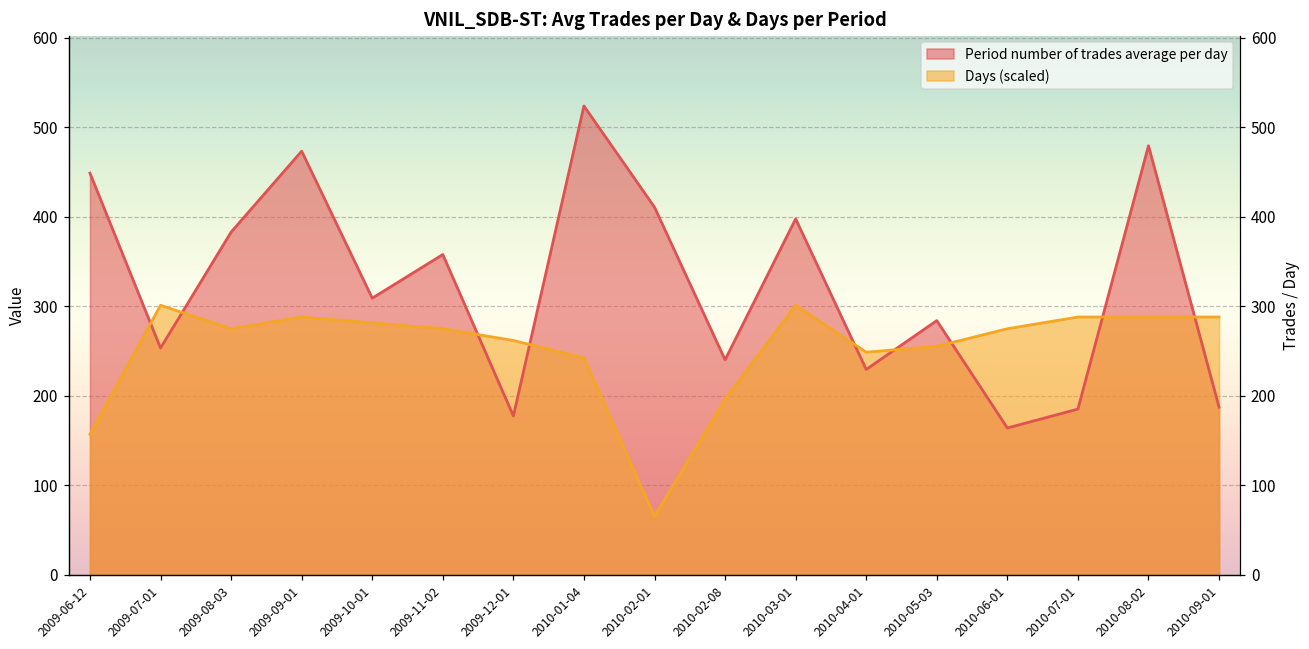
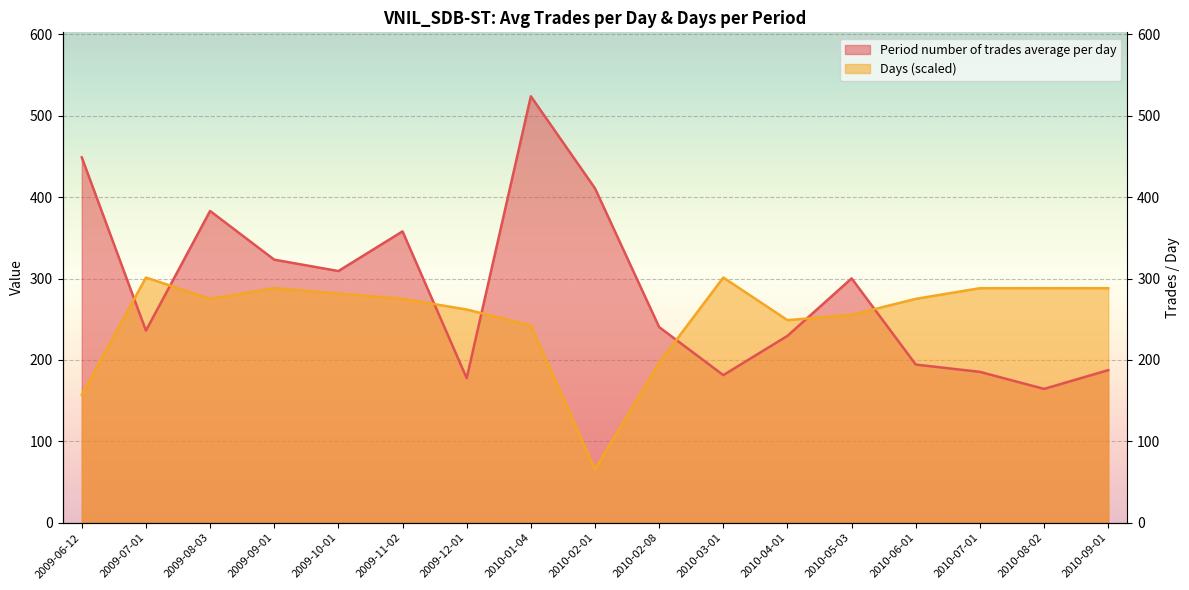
  {
    "Period number of trades average per day": {
      "2009-06-12": 450,
-     "2009-07-01": 250,
+     "2009-07-01": 240,
      "2009-08-03": 380,
-     "2009-09-01": 470,
+     "2009-09-01": 320,
      "2009-10-01": 310,
      "2009-11-02": 360,
      "2009-12-01": 180,
      "2010-01-04": 520,
      "2010-02-01": 410,
      "2010-02-08": 240,
-     "2010-03-01": 400,
+     "2010-03-01": 180,
      "2010-04-01": 230,
-     "2010-05-03": 280,
-     "2010-06-01": 160,
+     "2010-05-03": 300,
+     "2010-06-01": 190,
      "2010-07-01": 190,
-     "2010-08-02": 480,
+     "2010-08-02": 160,
      "2010-09-01": 190
    }
  }
